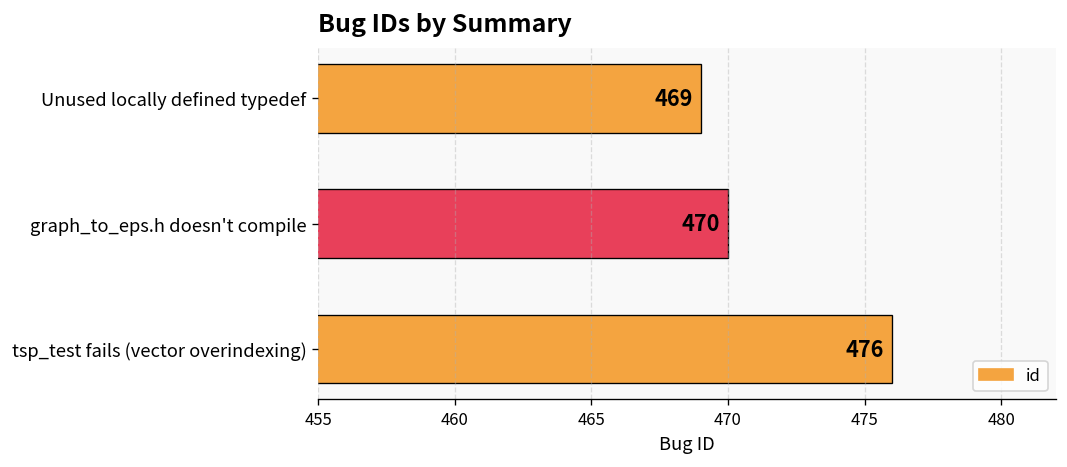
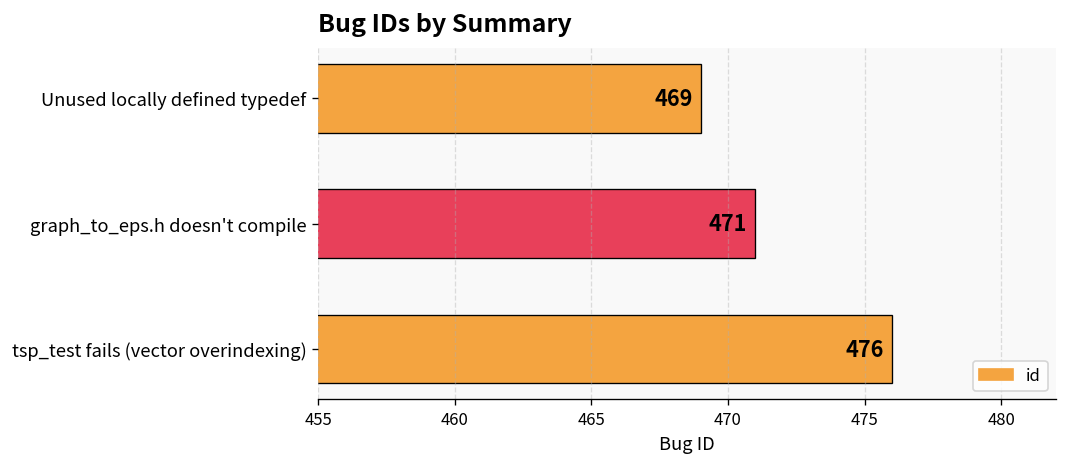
  {
    "Unused locally defined typedef": 469,
-   "graph_to_eps.h doesn't compile": 470,
+   "graph_to_eps.h doesn't compile": 471,
    "tsp_test fails (vector overindexing)": 476
  }
